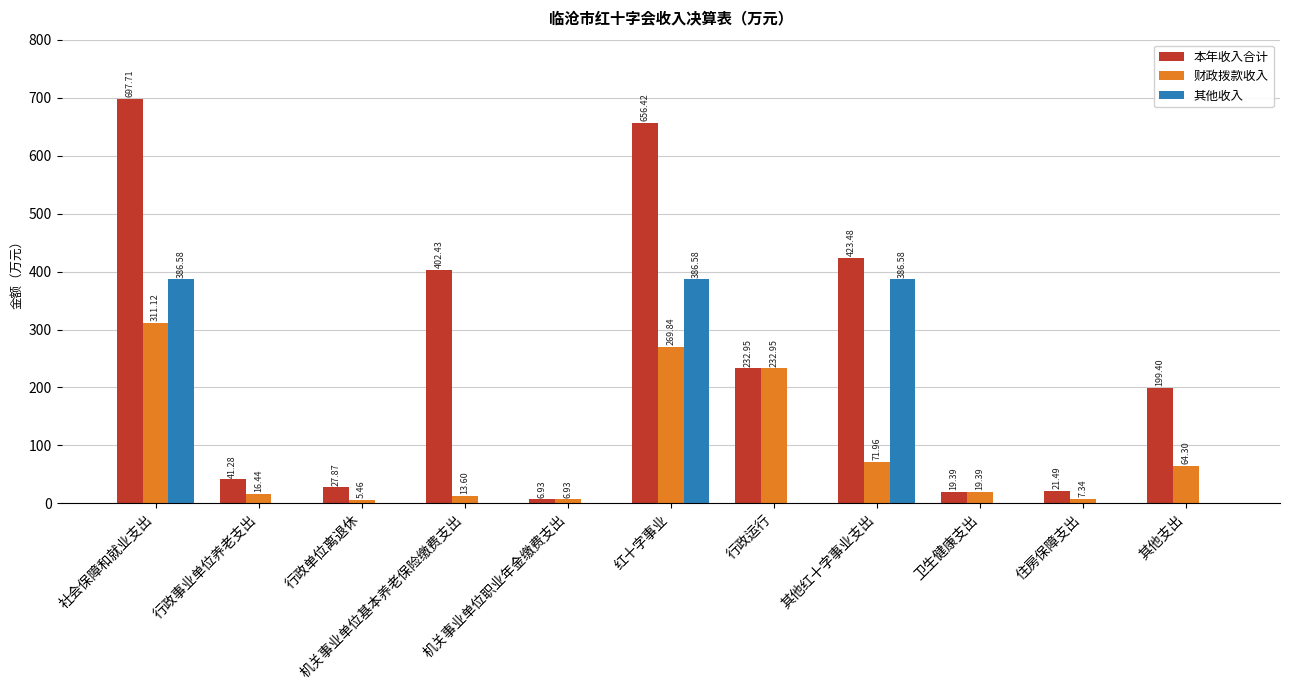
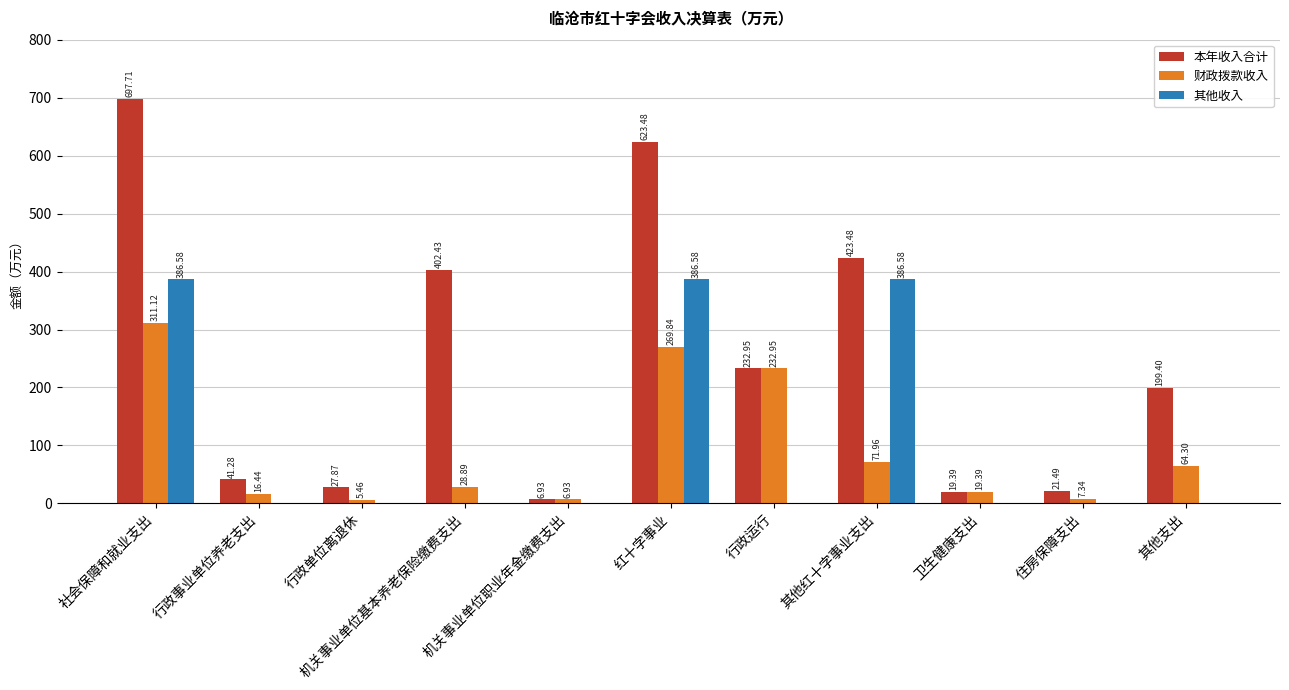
  {
    "本年收入合计": {
      "社会保障和就业支出": 697.71,
      "行政事业单位养老支出": 41.28,
      "行政单位离退休": 27.87,
      "机关事业单位基本养老保险缴费支出": 402.43,
      "机关事业单位职业年金缴费支出": 6.93,
-     "红十字事业": 656.42,
+     "红十字事业": 623.48,
      "行政运行": 232.95,
      "其他红十字事业支出": 423.48,
      "卫生健康支出": 19.39,
      "住房保障支出": 21.49,
      "其他支出": 199.40
    },
    "财政拨款收入": {
      "社会保障和就业支出": 311.12,
      "行政事业单位养老支出": 16.44,
      "行政单位离退休": 5.46,
-     "机关事业单位基本养老保险缴费支出": 13.60,
+     "机关事业单位基本养老保险缴费支出": 28.89,
      "机关事业单位职业年金缴费支出": 6.93,
      "红十字事业": 269.84,
      "行政运行": 232.95,
      "其他红十字事业支出": 71.96,
      "卫生健康支出": 19.39,
      "住房保障支出": 7.34,
      "其他支出": 64.30
    },
    "其他收入": {
      "社会保障和就业支出": 386.58,
      "红十字事业": 386.58,
      "其他红十字事业支出": 386.58
    }
  }
